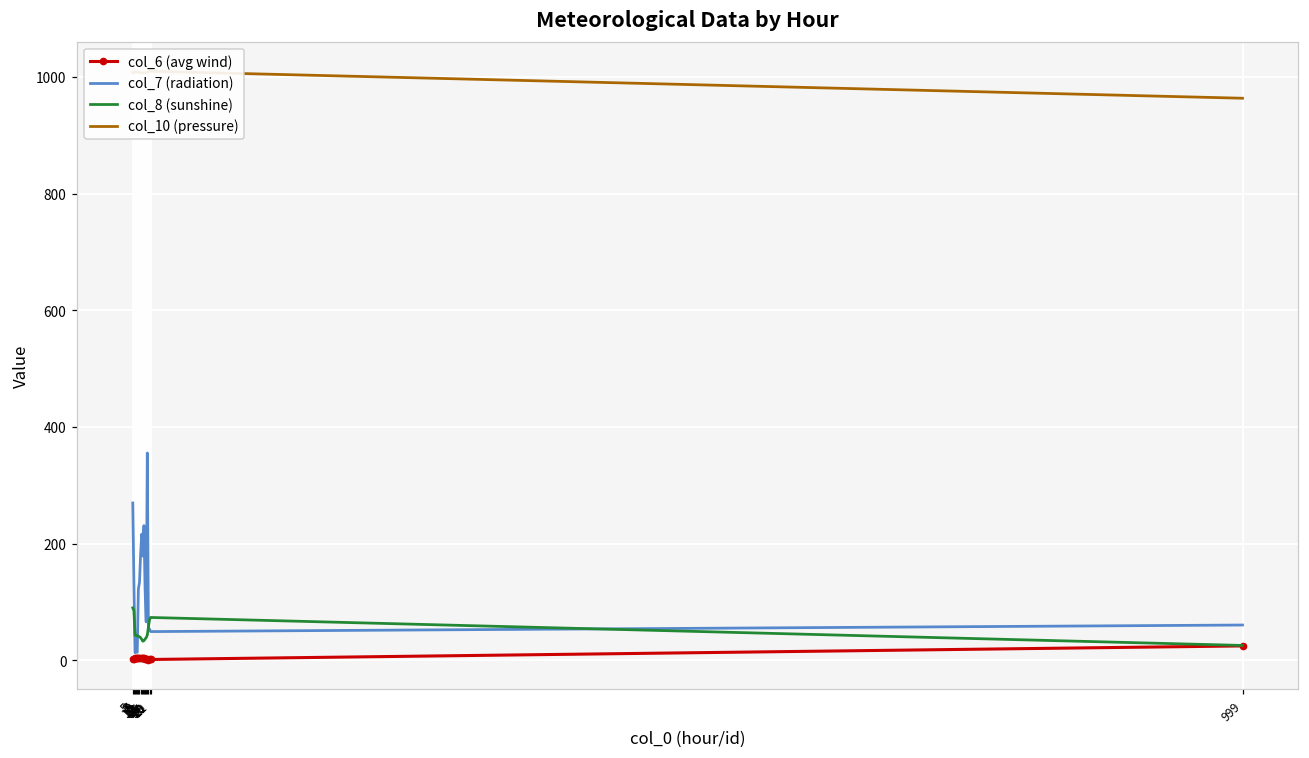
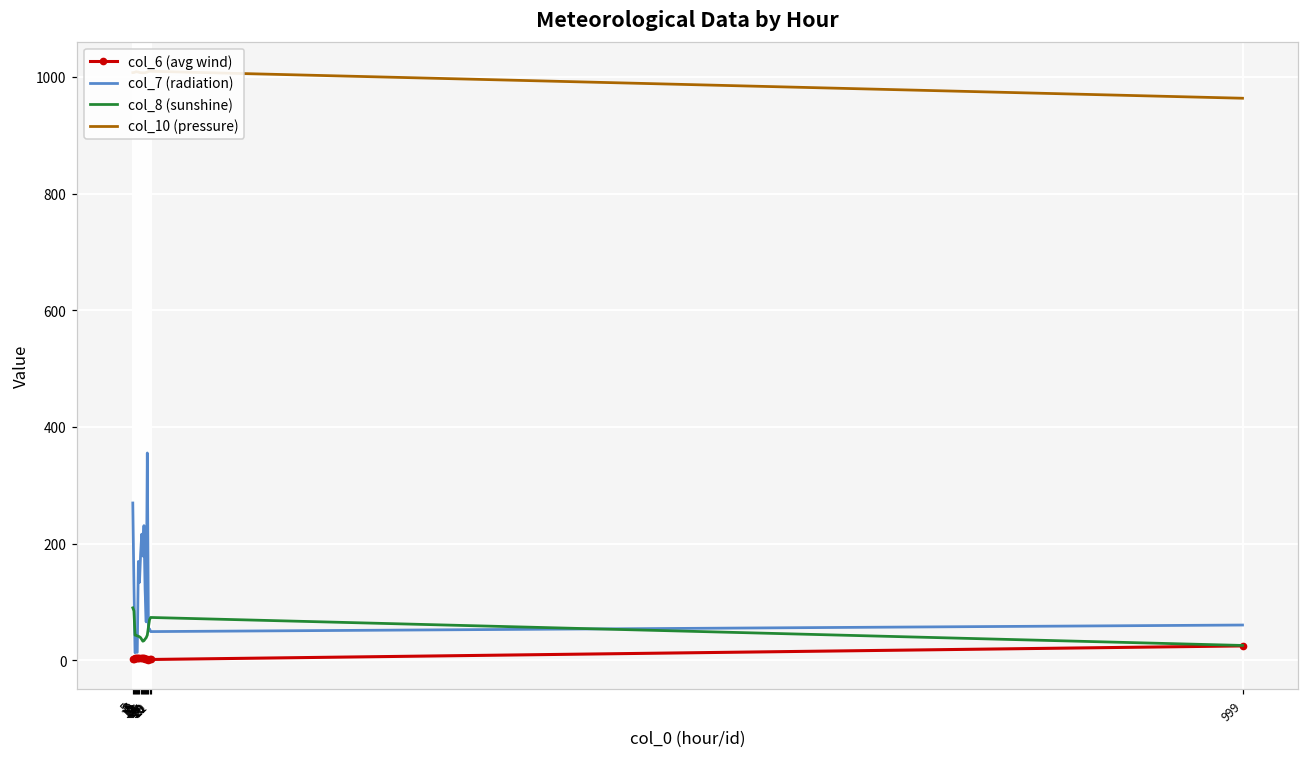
  {
    "col_6 (avg wind)": {
      "5": 0,
      "6": 0,
      "10": 0,
      "11": 0,
      "17": 0,
      "18": 0,
      "19": 0,
      "20": 0,
      "21": 0
    },
    "col_7 (radiation)": {
      "5": 270,
      "6": 130,
-     "10": 120,
+     "10": 170,
      "11": 130,
      "17": 70,
      "18": 360,
      "19": 50,
      "21": 50,
      "999": 60
    },
    "col_8 (sunshine)": {
      "5": 90,
      "6": 80,
      "10": 40,
      "11": 40,
      "17": 40,
      "18": 40,
      "20": 70,
      "21": 70
    },
    "col_10 (pressure)": {
      "999": 960
    }
  }
